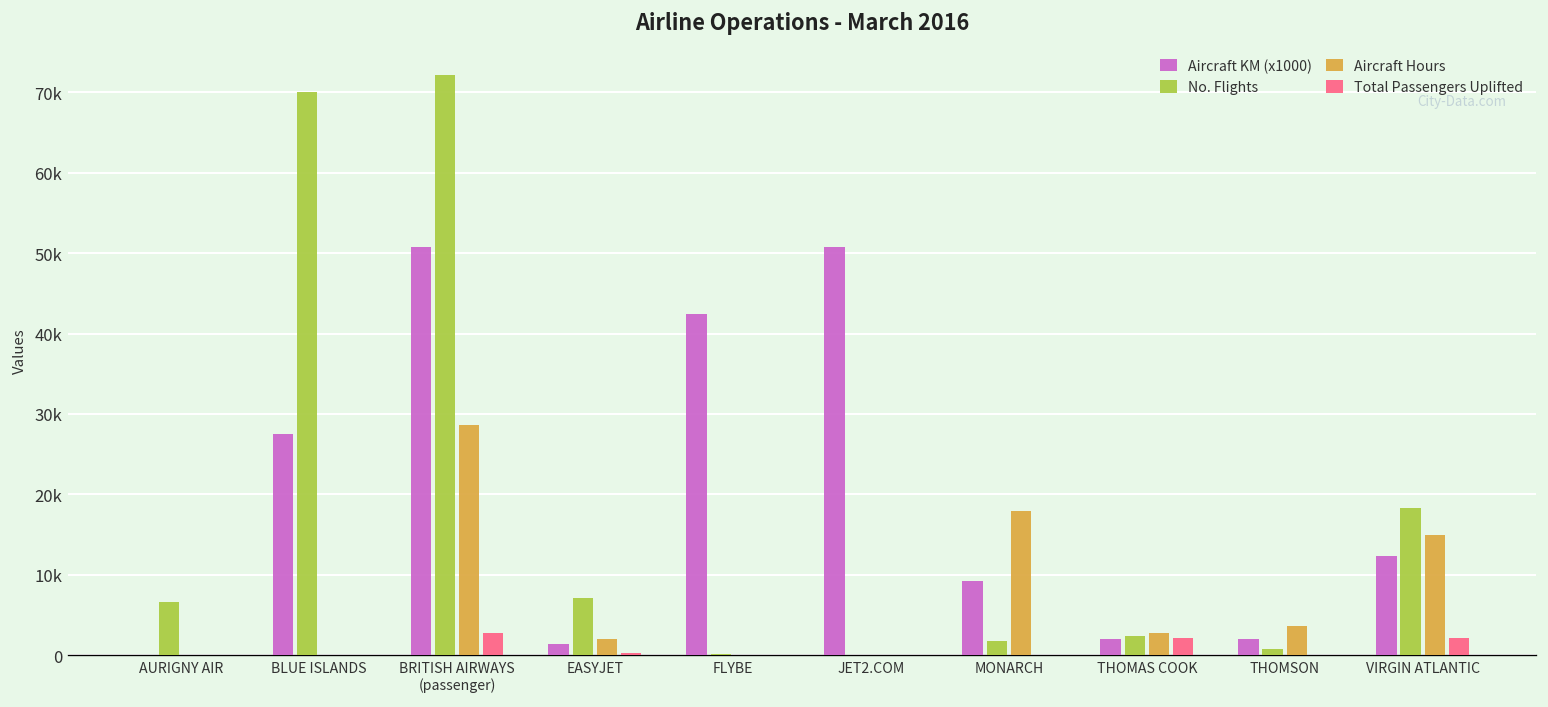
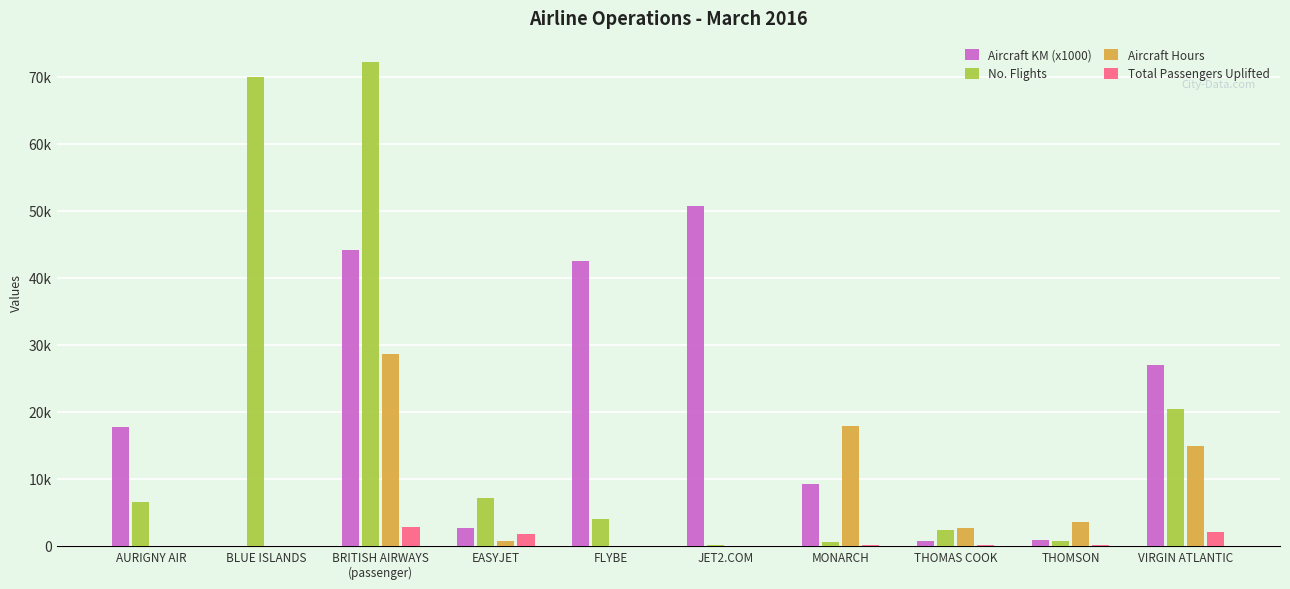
  {
    "Aircraft KM (x1000)": {
-     "AURIGNY AIR": 0,
-     "BLUE ISLANDS": 27000,
-     "BRITISH AIRWAYS (passenger)": 51000,
-     "EASYJET": 1000,
+     "AURIGNY AIR": 18000,
+     "BLUE ISLANDS": 0,
+     "BRITISH AIRWAYS (passenger)": 44000,
+     "EASYJET": 3000,
      "FLYBE": 42000,
      "JET2.COM": 51000,
      "MONARCH": 9000,
-     "THOMAS COOK": 2000,
-     "THOMSON": 2000,
-     "VIRGIN ATLANTIC": 12000
+     "THOMAS COOK": 1000,
+     "THOMSON": 1000,
+     "VIRGIN ATLANTIC": 27000
    },
    "No. Flights": {
      "AURIGNY AIR": 7000,
      "BLUE ISLANDS": 70000,
      "BRITISH AIRWAYS (passenger)": 72000,
      "EASYJET": 7000,
-     "FLYBE": 0,
-     "MONARCH": 2000,
+     "FLYBE": 4000,
+     "MONARCH": 1000,
      "THOMAS COOK": 2000,
      "THOMSON": 1000,
-     "VIRGIN ATLANTIC": 18000
+     "VIRGIN ATLANTIC": 20000
    },
    "Aircraft Hours": {
      "BRITISH AIRWAYS (passenger)": 29000,
-     "EASYJET": 2000,
+     "EASYJET": 1000,
      "MONARCH": 18000,
      "THOMAS COOK": 3000,
      "THOMSON": 4000,
      "VIRGIN ATLANTIC": 15000
    },
    "Total Passengers Uplifted": {
      "BRITISH AIRWAYS (passenger)": 3000,
-     "EASYJET": 0,
-     "THOMAS COOK": 2000,
+     "EASYJET": 2000,
+     "THOMAS COOK": 0,
      "VIRGIN ATLANTIC": 2000
    }
  }
